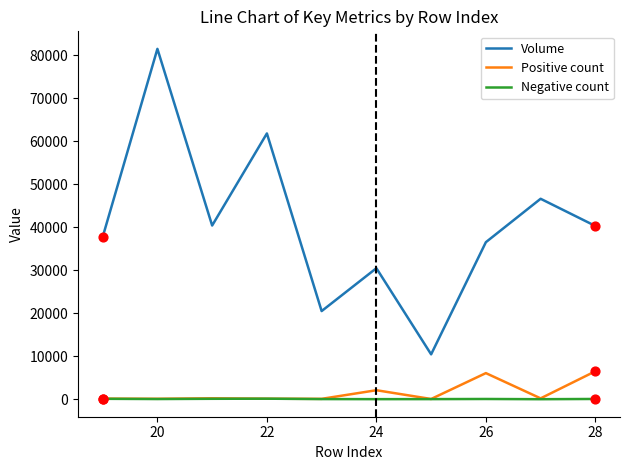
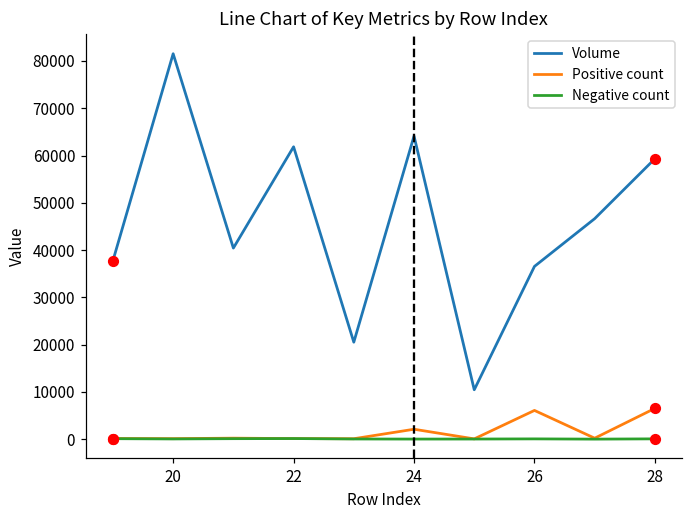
  {
    "Volume": {
      "20": 82000,
      "22": 62000,
-     "24": 30000,
+     "24": 64000,
      "26": 37000,
-     "28": 40000
+     "28": 59000
    },
    "Positive count": {
      "24": 2000,
      "26": 6000
    },
    "Negative count": {
      "24": 0,
      "26": 0
    }
  }
